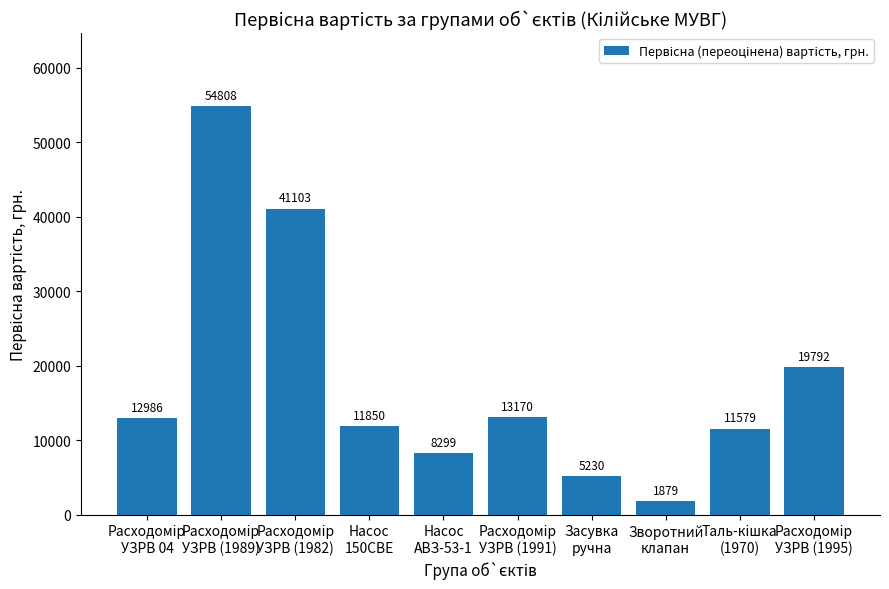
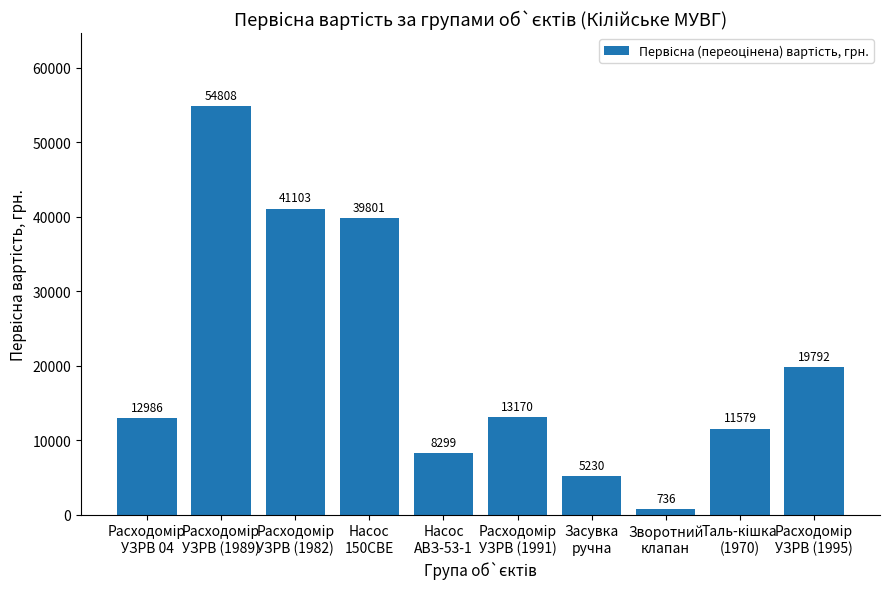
  {
    "Расходомір УЗРВ 04": 12986,
    "Расходомір УЗРВ (1989)": 54808,
    "Расходомір УЗРВ (1982)": 41103,
-   "Насос 150СВЕ": 11850,
+   "Насос 150СВЕ": 39801,
    "Насос АВЗ-53-1": 8299,
    "Расходомір УЗРВ (1991)": 13170,
    "Засувка ручна": 5230,
-   "Зворотний клапан": 1879,
+   "Зворотний клапан": 736,
    "Таль-кішка (1970)": 11579,
    "Расходомір УЗРВ (1995)": 19792
  }
